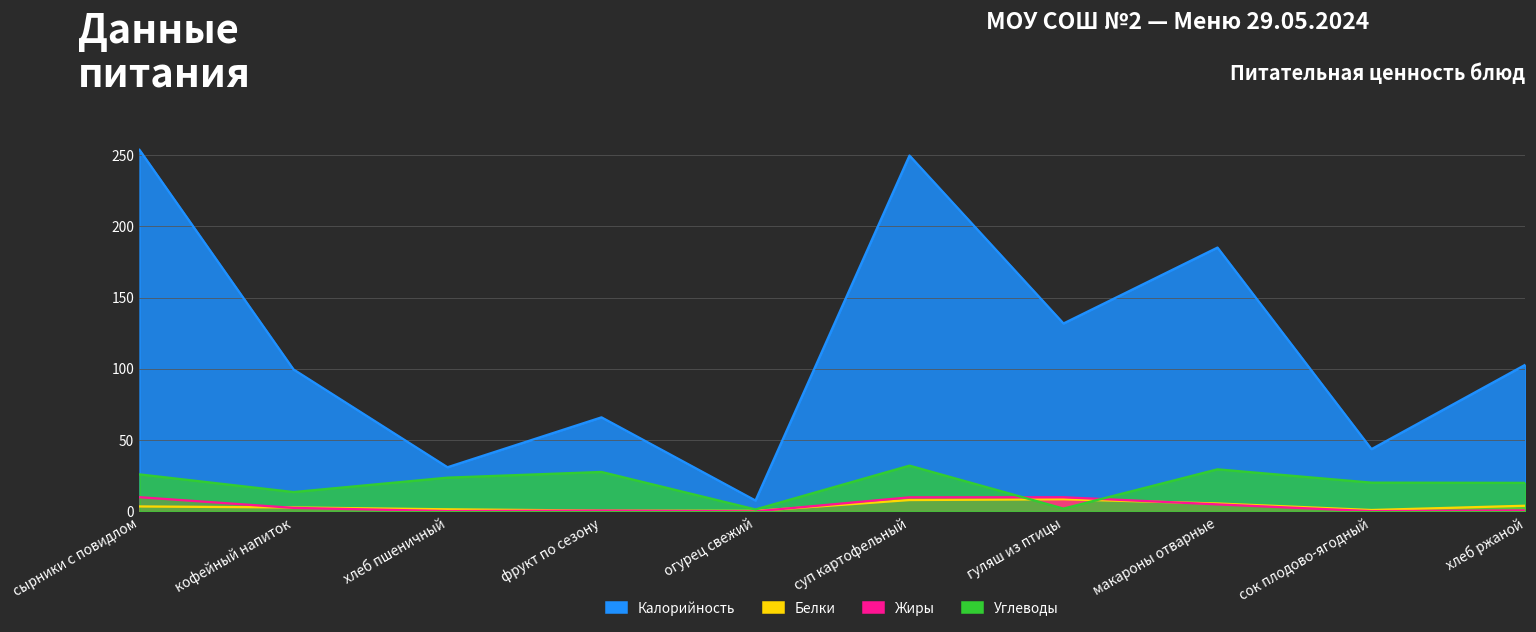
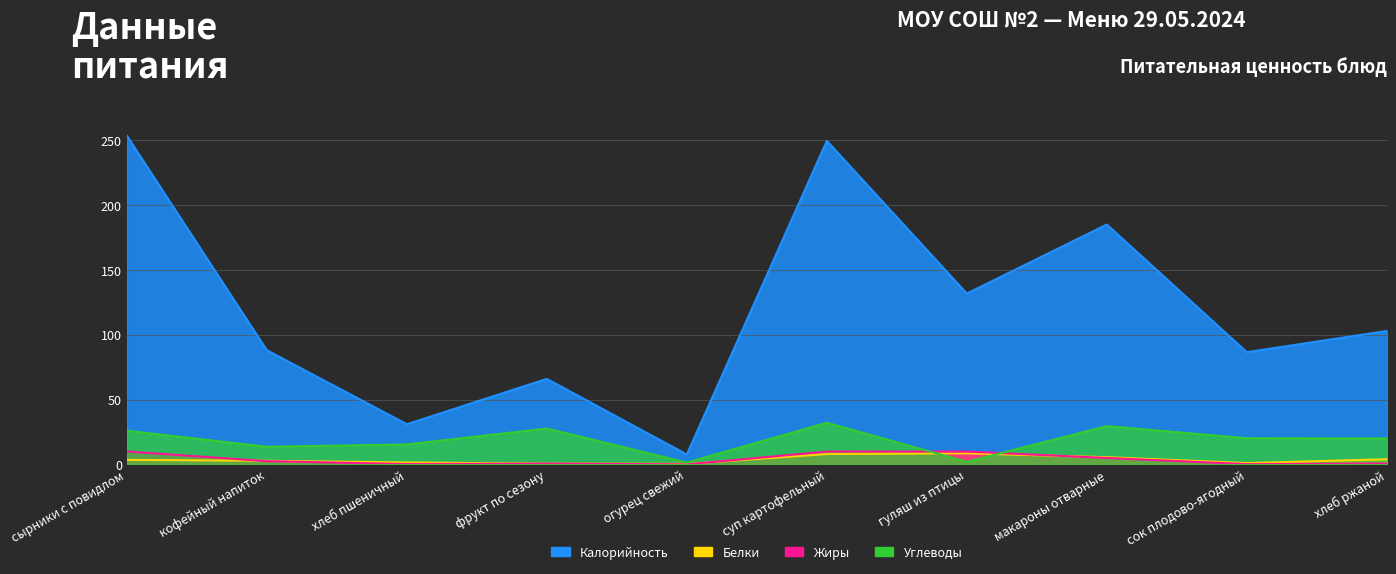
  {
    "Калорийность": {
      "сырники с повидлом": 254,
-     "кофейный напиток": 100,
+     "кофейный напиток": 88,
      "хлеб пшеничный": 31,
      "фрукт по сезону": 66,
      "огурец свежий": 8,
      "суп картофельный": 250,
      "гуляш из птицы": 132,
      "макароны отварные": 185,
-     "сок плодово-ягодный": 44,
+     "сок плодово-ягодный": 87,
      "хлеб ржаной": 103
    },
    "Белки": {
      "сырники с повидлом": 4,
      "хлеб ржаной": 4
    },
    "Жиры": {
      "сырники с повидлом": 10,
      "хлеб ржаной": 1
    },
    "Углеводы": {
      "сырники с повидлом": 26,
      "кофейный напиток": 14,
-     "хлеб пшеничный": 24,
+     "хлеб пшеничный": 15,
      "фрукт по сезону": 28,
      "суп картофельный": 32,
      "гуляш из птицы": 2,
      "макароны отварные": 30,
      "сок плодово-ягодный": 20,
      "хлеб ржаной": 20
    }
  }
